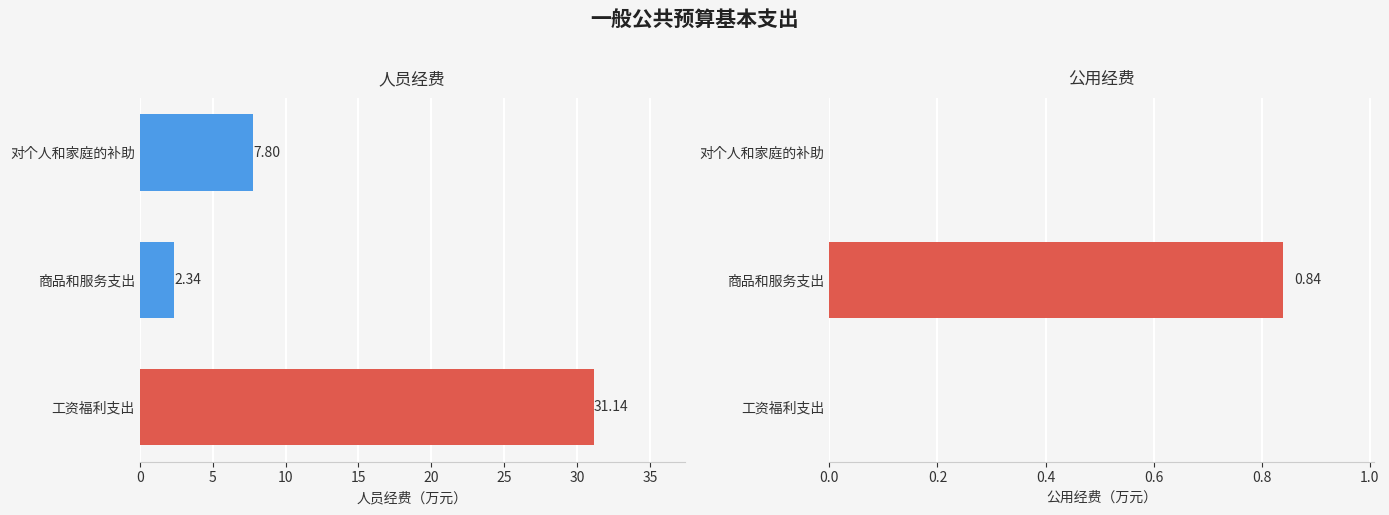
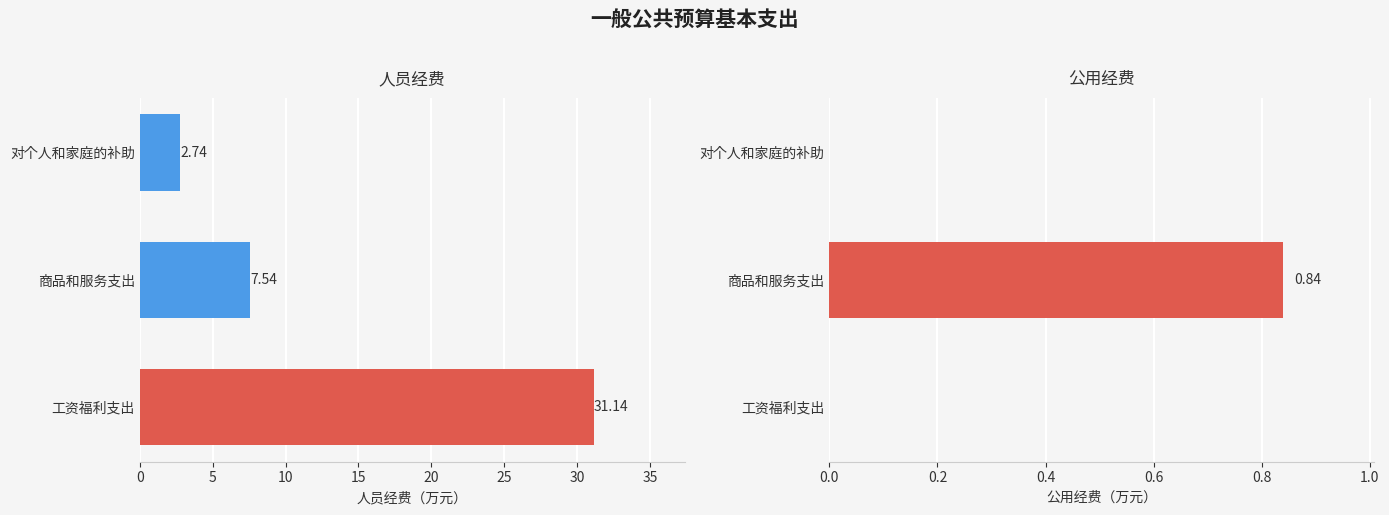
  {
    "人员经费": {
-     "对个人和家庭的补助": 7.80,
-     "商品和服务支出": 2.34,
+     "对个人和家庭的补助": 2.74,
+     "商品和服务支出": 7.54,
      "工资福利支出": 31.14
    },
    "公用经费": {
      "商品和服务支出": 0.84
    }
  }
